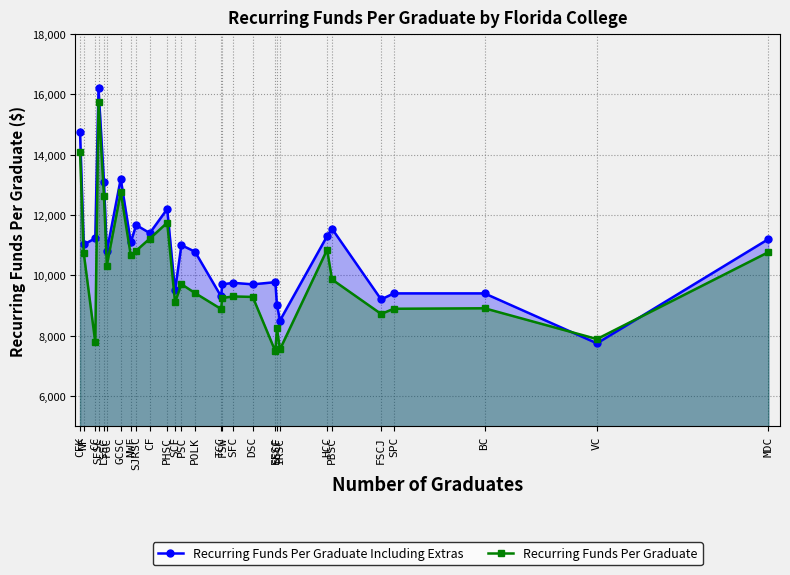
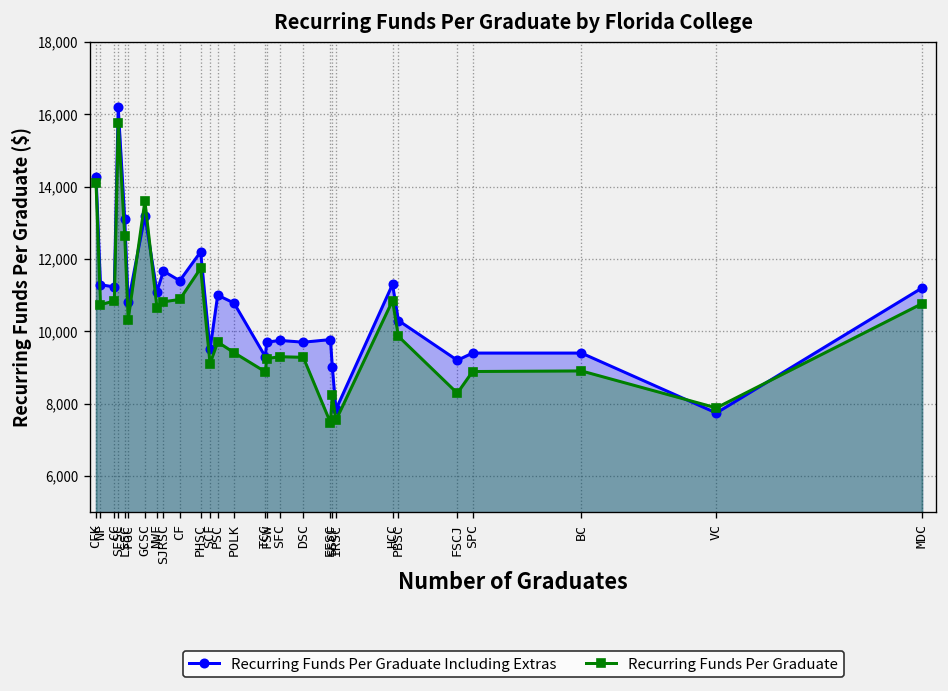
  {
    "Recurring Funds Per Graduate Including Extras": {
-     "CFK": "14,700",
-     "NF": "11,000",
+     "CFK": "14,300",
+     "NF": "11,300",
      "CC": "11,200",
      "SFSC": "16,200",
      "LSSC": "13,100",
      "FGC": "10,800",
      "GCSC": "13,200",
      "NWF": "11,100",
      "SJRSC": "11,700",
      "CF": "11,400",
      "PHSC": "12,200",
      "SCF": "9,500",
      "PSC": "11,000",
      "POLK": "10,800",
      "FSW": "9,700",
      "SFC": "9,800",
      "DSC": "9,700",
      "EFSC": "9,800",
      "SSCF": "9,000",
-     "IRSC": "8,500",
+     "IRSC": "7,800",
      "HCC": "11,300",
-     "PBSC": "11,500",
+     "PBSC": "10,300",
      "FSCJ": "9,200",
      "SPC": "9,400",
      "BC": "9,400",
      "VC": "7,700",
      "MDC": "11,200"
    },
    "Recurring Funds Per Graduate": {
      "CFK": "14,100",
      "NF": "10,700",
-     "CC": "7,800",
+     "CC": "10,800",
      "SFSC": "15,700",
      "LSSC": "12,600",
      "FGC": "10,300",
-     "GCSC": "12,800",
+     "GCSC": "13,600",
      "NWF": "10,700",
      "SJRSC": "10,800",
-     "CF": "11,200",
+     "CF": "10,900",
      "PHSC": "11,700",
      "SCF": "9,100",
      "PSC": "9,700",
      "POLK": "9,400",
      "TCC": "8,900",
      "SFC": "9,300",
      "DSC": "9,300",
      "EFSC": "7,500",
      "SSCF": "8,200",
      "IRSC": "7,500",
      "HCC": "10,900",
      "PBSC": "9,900",
-     "FSCJ": "8,700",
+     "FSCJ": "8,300",
      "SPC": "8,900",
      "BC": "8,900",
      "VC": "7,900",
      "MDC": "10,800"
    }
  }
